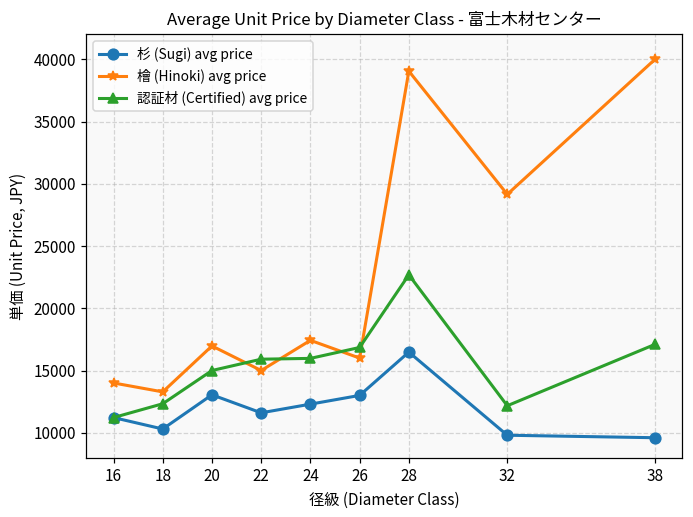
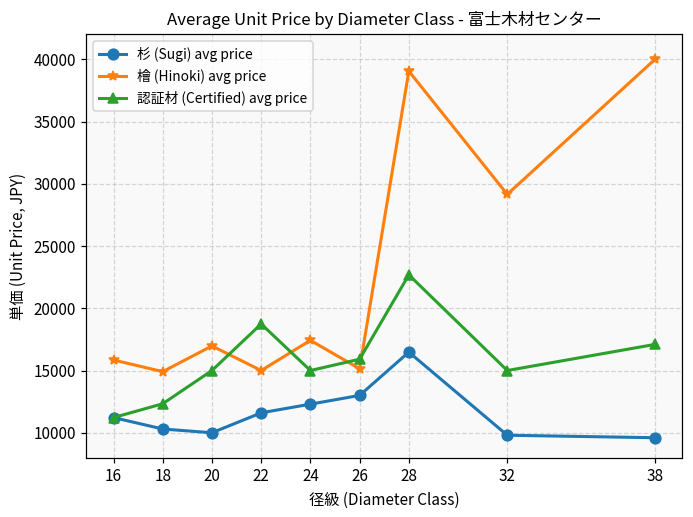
  {
    "杉 (Sugi) avg price": {
      "18": 10300,
-     "20": 13000,
+     "20": 10000,
      "22": 11600,
      "24": 12300,
      "26": 13000,
      "28": 16500,
      "32": 9800,
      "38": 9600
    },
    "檜 (Hinoki) avg price": {
-     "16": 14000,
-     "18": 13300,
+     "16": 15800,
+     "18": 14900,
      "20": 17000,
      "22": 15000,
      "24": 17400,
-     "26": 16000,
+     "26": 15100,
      "28": 39100,
      "32": 29200,
      "38": 40000
    },
    "認証材 (Certified) avg price": {
      "18": 12300,
      "20": 15000,
-     "22": 15900,
-     "24": 16000,
-     "26": 16900,
+     "22": 18700,
+     "24": 15000,
+     "26": 15900,
      "28": 22700,
-     "32": 12200,
+     "32": 15000,
      "38": 17100
    }
  }
